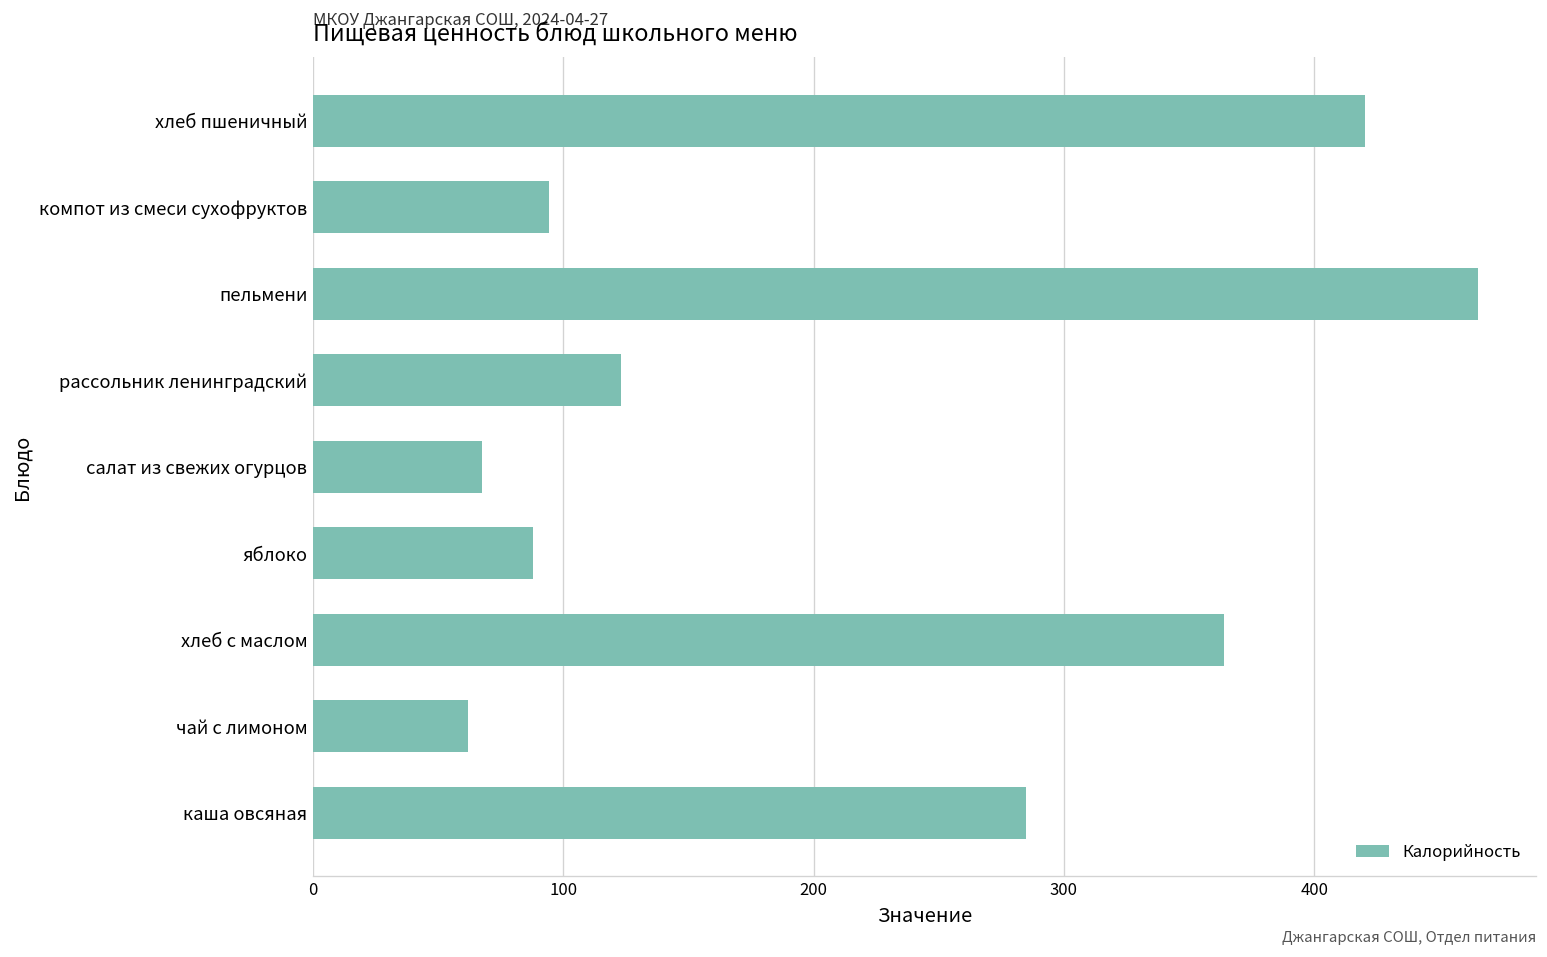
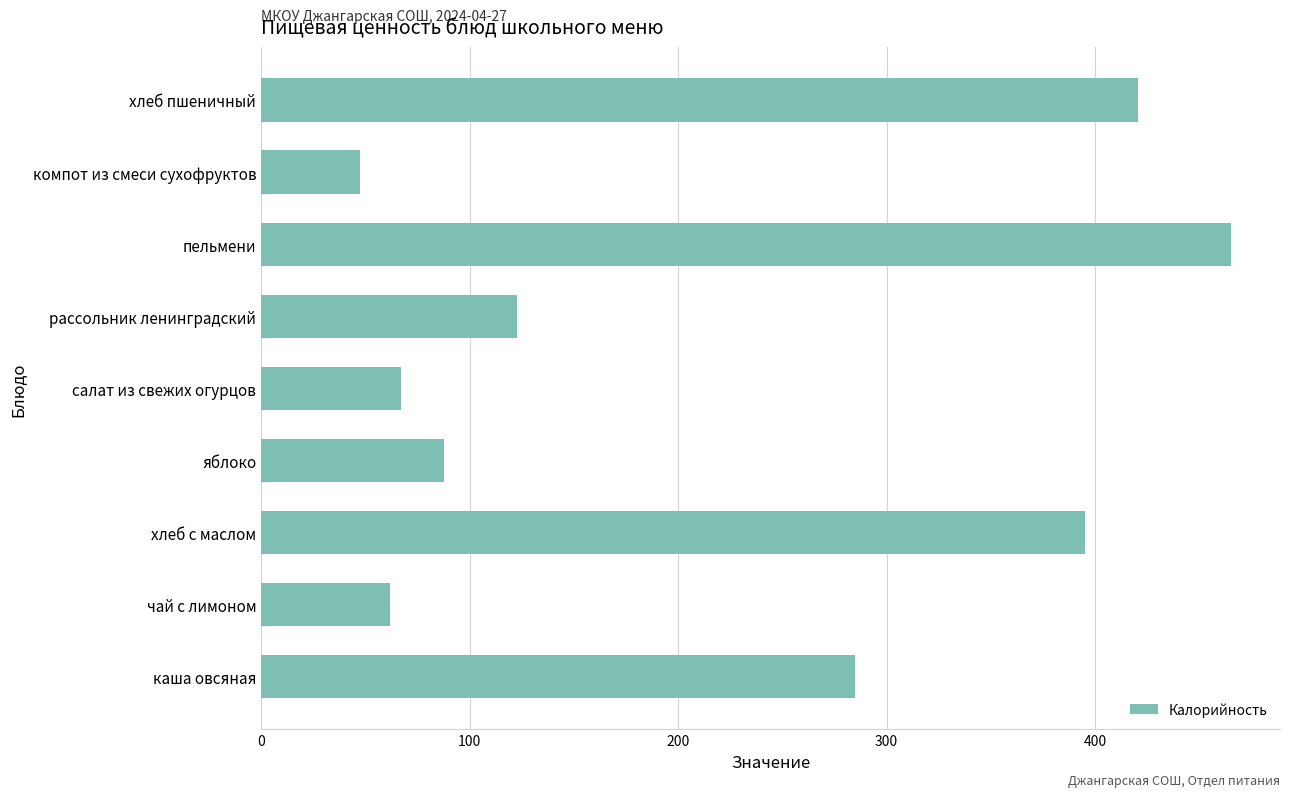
  {
    "хлеб пшеничный": 420,
-   "компот из смеси сухофруктов": 94,
+   "компот из смеси сухофруктов": 47,
    "пельмени": 465,
    "рассольник ленинградский": 123,
    "салат из свежих огурцов": 67,
    "яблоко": 88,
-   "хлеб с маслом": 364,
+   "хлеб с маслом": 395,
    "чай с лимоном": 62,
    "каша овсяная": 285
  }
